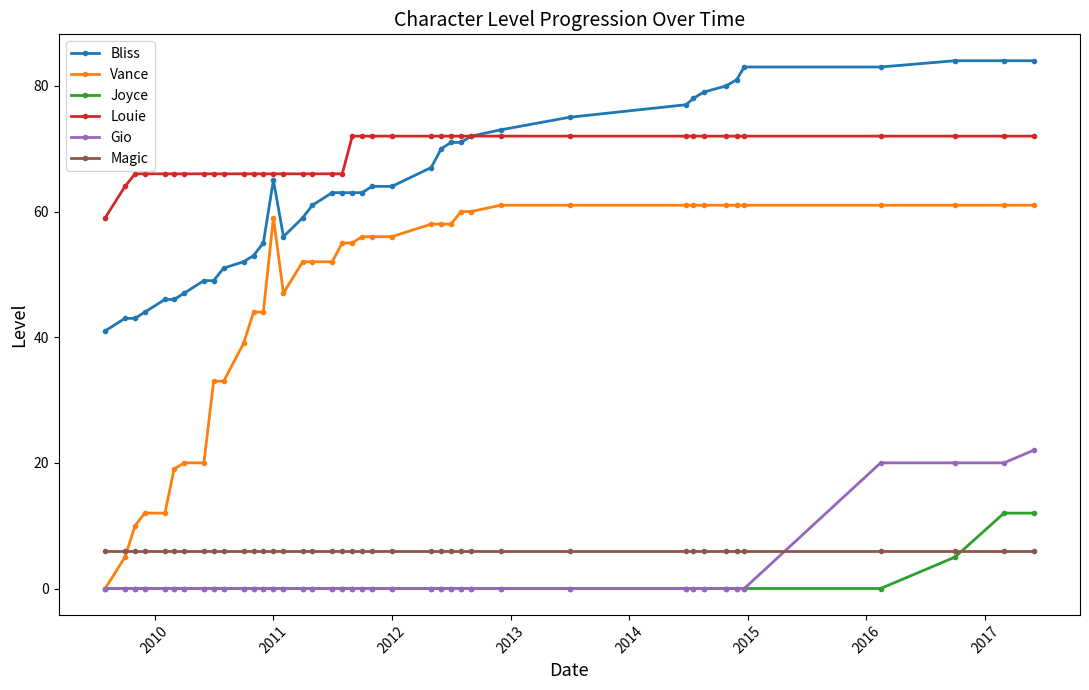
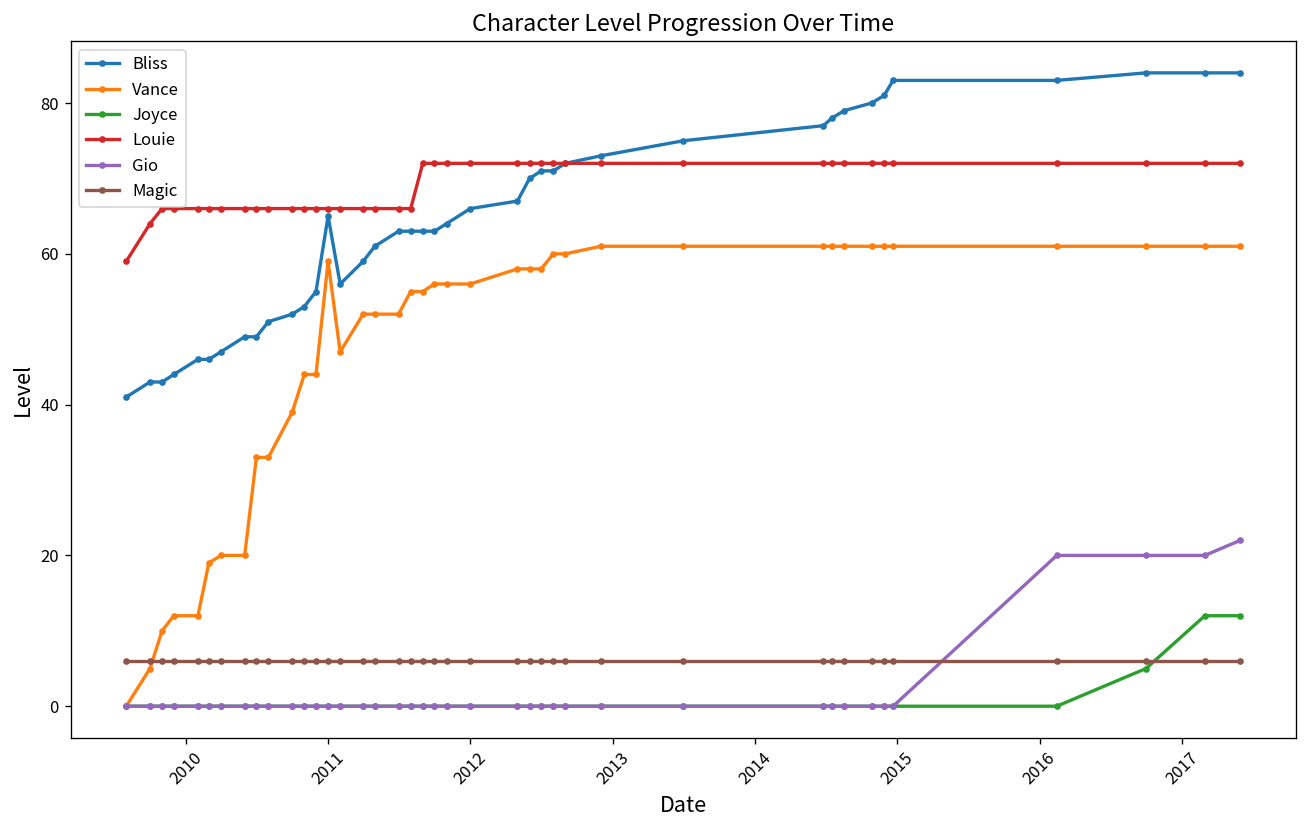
  {
    "Bliss": {
      "2011": 65,
-     "2012": 64
+     "2012": 66
    },
    "Vance": {
      "2011": 59,
      "2012": 56
    },
    "Louie": {
      "2011": 66,
      "2012": 72
    },
    "Magic": {
      "2011": 6,
      "2012": 6
    }
  }
